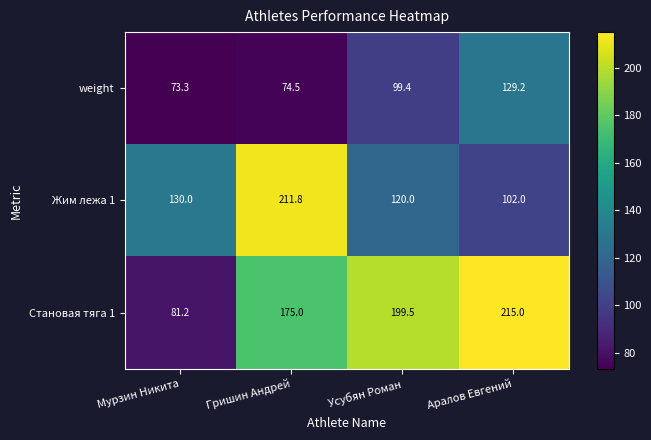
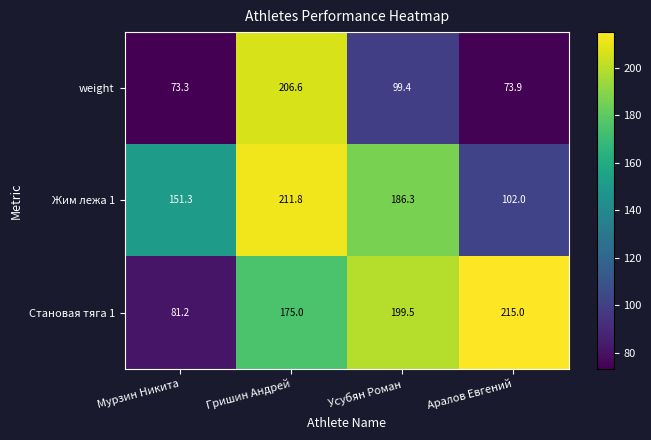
  {
    "weight": {
      "Мурзин Никита": 73.3,
-     "Гришин Андрей": 74.5,
+     "Гришин Андрей": 206.6,
      "Усубян Роман": 99.4,
-     "Аралов Евгений": 129.2
+     "Аралов Евгений": 73.9
    },
    "Жим лежа 1": {
-     "Мурзин Никита": 130.0,
+     "Мурзин Никита": 151.3,
      "Гришин Андрей": 211.8,
-     "Усубян Роман": 120.0,
+     "Усубян Роман": 186.3,
      "Аралов Евгений": 102.0
    },
    "Становая тяга 1": {
      "Мурзин Никита": 81.2,
      "Гришин Андрей": 175.0,
      "Усубян Роман": 199.5,
      "Аралов Евгений": 215.0
    }
  }
